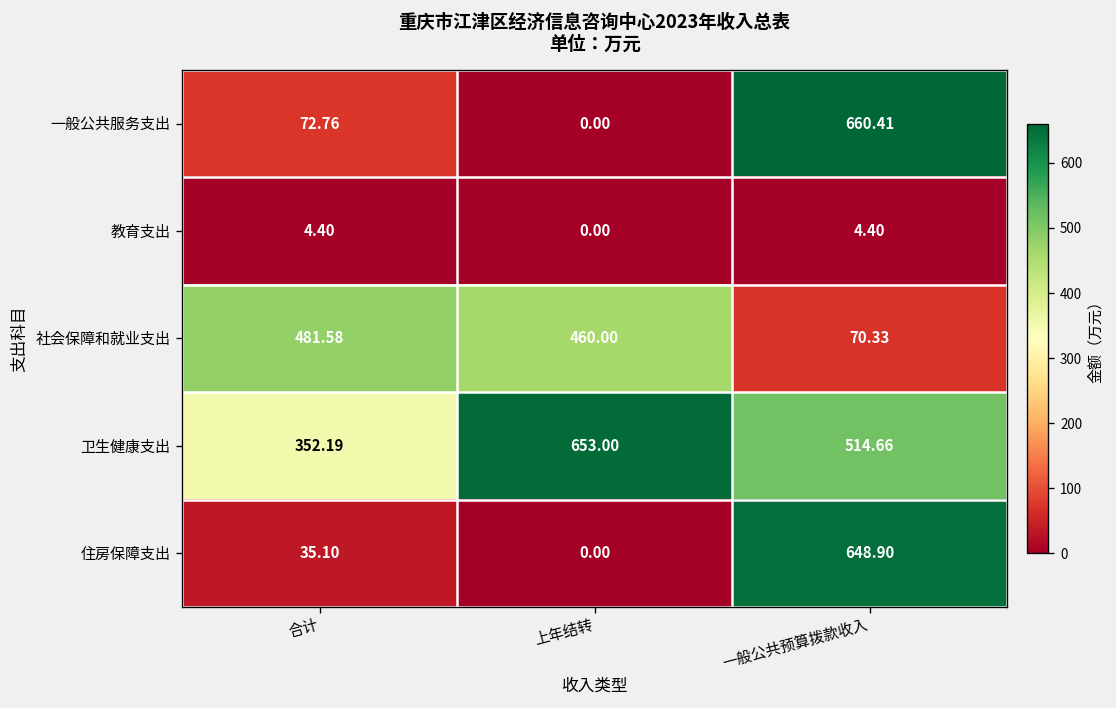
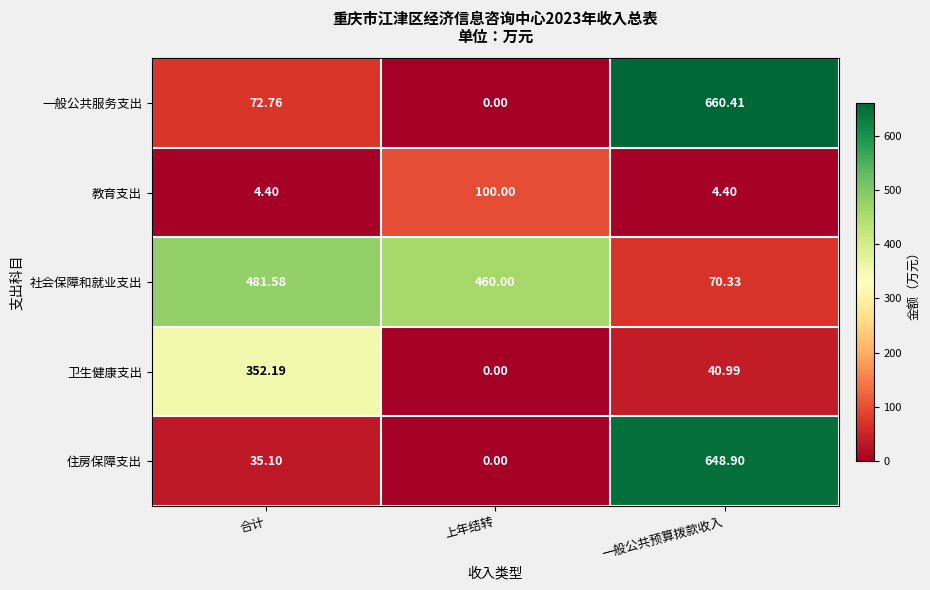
  {
    "一般公共服务支出": {
      "合计": 72.76,
      "上年结转": 0.00,
      "一般公共预算拨款收入": 660.41
    },
    "教育支出": {
      "合计": 4.40,
-     "上年结转": 0.00,
+     "上年结转": 100.00,
      "一般公共预算拨款收入": 4.40
    },
    "社会保障和就业支出": {
      "合计": 481.58,
      "上年结转": 460.00,
      "一般公共预算拨款收入": 70.33
    },
    "卫生健康支出": {
      "合计": 352.19,
-     "上年结转": 653.00,
-     "一般公共预算拨款收入": 514.66
+     "上年结转": 0.00,
+     "一般公共预算拨款收入": 40.99
    },
    "住房保障支出": {
      "合计": 35.10,
      "上年结转": 0.00,
      "一般公共预算拨款收入": 648.90
    }
  }
